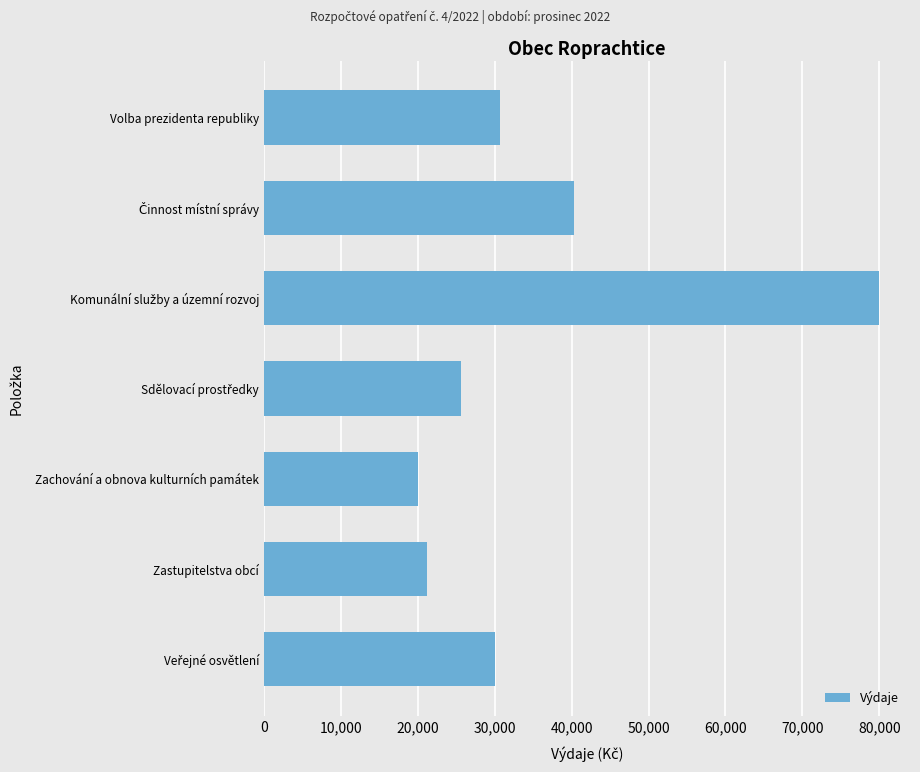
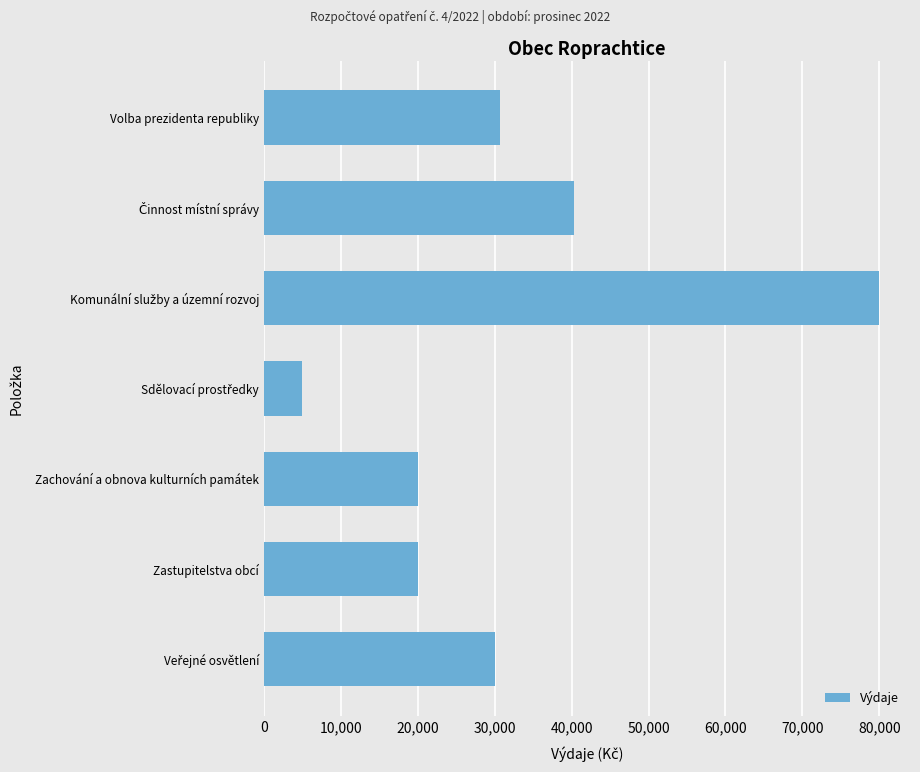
  {
    "Volba prezidenta republiky": "31,000",
    "Činnost místní správy": "40,000",
    "Komunální služby a územní rozvoj": "80,000",
-   "Sdělovací prostředky": "26,000",
+   "Sdělovací prostředky": "5,000",
    "Zachování a obnova kulturních památek": "20,000",
-   "Zastupitelstva obcí": "21,000",
+   "Zastupitelstva obcí": "20,000",
    "Veřejné osvětlení": "30,000"
  }
